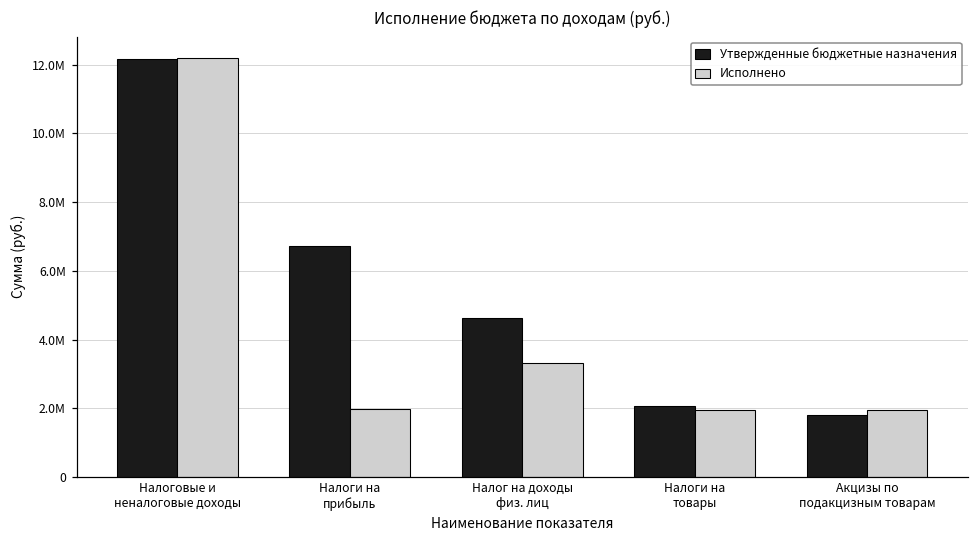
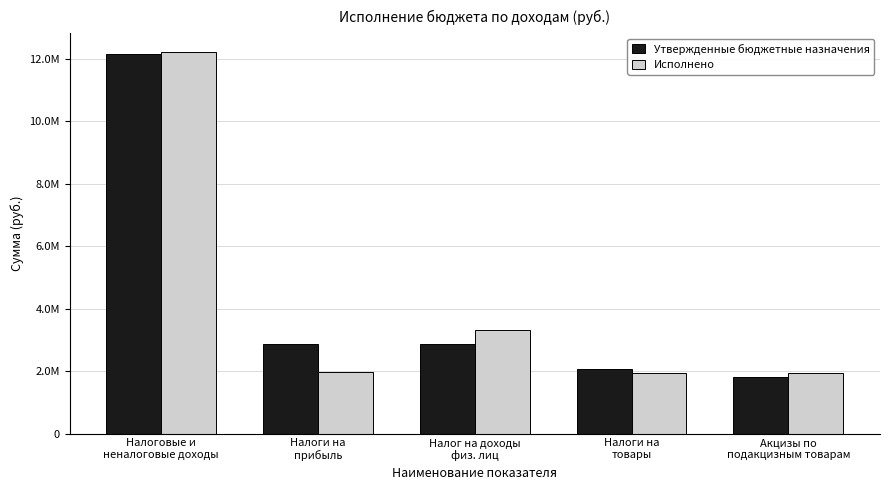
  {
    "Утвержденные бюджетные назначения": {
      "Налоговые и неналоговые доходы": 12200000,
-     "Налоги на прибыль": 6700000,
-     "Налог на доходы физ. лиц": 4600000,
+     "Налоги на прибыль": 2900000,
+     "Налог на доходы физ. лиц": 2900000,
      "Налоги на товары": 2100000,
      "Акцизы по подакцизным товарам": 1800000
    },
    "Исполнено": {
      "Налоговые и неналоговые доходы": 12200000,
      "Налоги на прибыль": 2000000,
      "Налог на доходы физ. лиц": 3300000,
      "Налоги на товары": 1900000,
      "Акцизы по подакцизным товарам": 1900000
    }
  }
